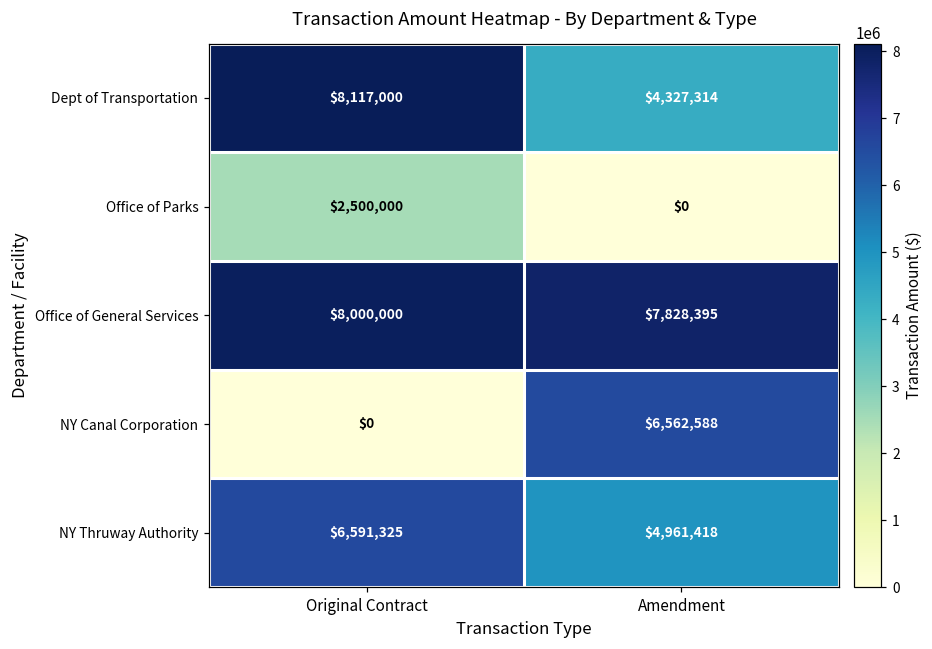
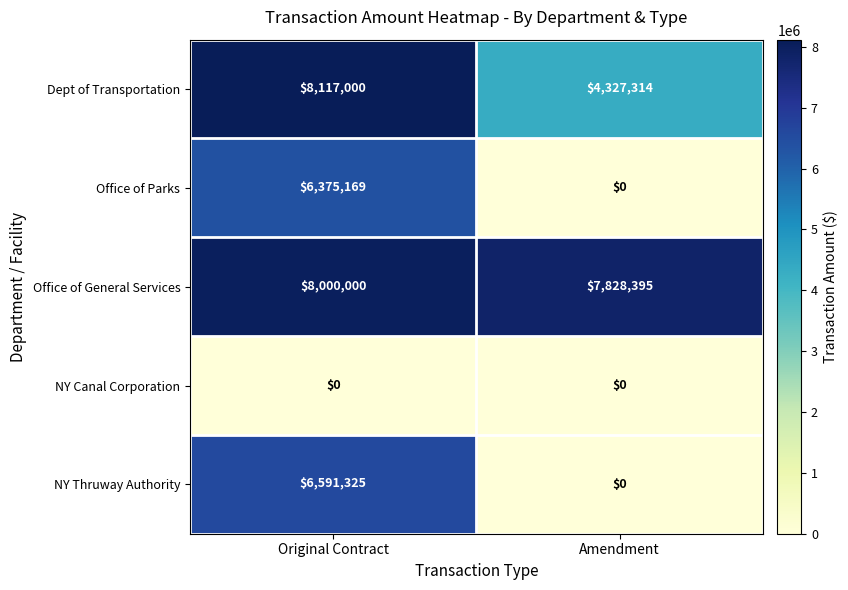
  {
    "Dept of Transportation": {
      "Original Contract": "$8,117,000",
      "Amendment": "$4,327,314"
    },
    "Office of Parks": {
-     "Original Contract": "$2,500,000",
+     "Original Contract": "$6,375,169",
      "Amendment": "$0"
    },
    "Office of General Services": {
      "Original Contract": "$8,000,000",
      "Amendment": "$7,828,395"
    },
    "NY Canal Corporation": {
      "Original Contract": "$0",
-     "Amendment": "$6,562,588"
+     "Amendment": "$0"
    },
    "NY Thruway Authority": {
      "Original Contract": "$6,591,325",
-     "Amendment": "$4,961,418"
+     "Amendment": "$0"
    }
  }
